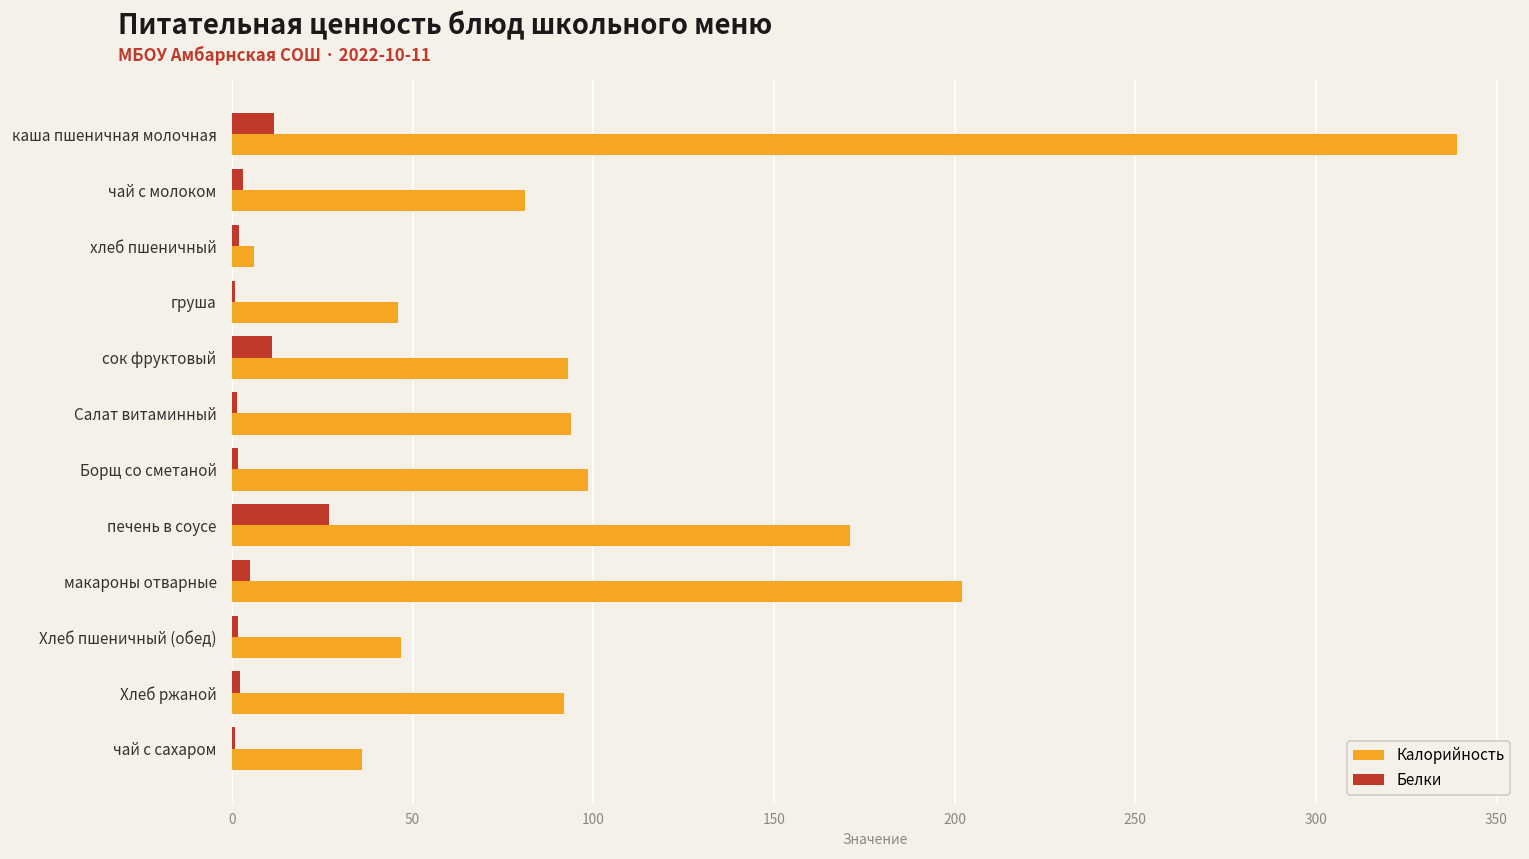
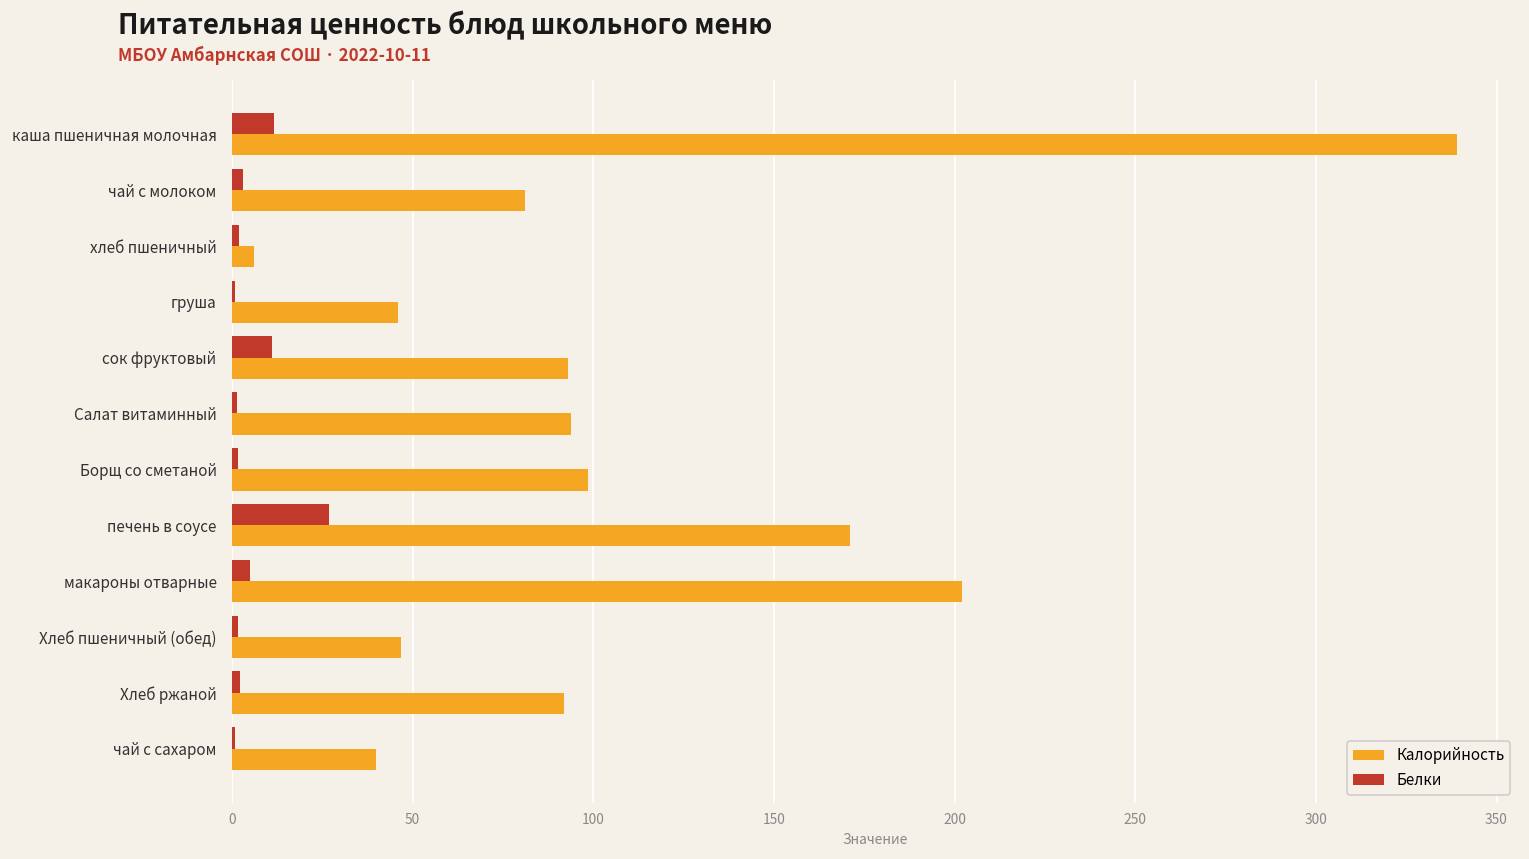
  {
    "Калорийность": {
      "каша пшеничная молочная": 339,
      "чай с молоком": 81,
      "хлеб пшеничный": 6,
      "груша": 46,
      "сок фруктовый": 93,
      "Салат витаминный": 94,
      "Борщ со сметаной": 99,
      "печень в соусе": 171,
      "макароны отварные": 202,
      "Хлеб пшеничный (обед)": 47,
      "Хлеб ржаной": 92,
-     "чай с сахаром": 36
+     "чай с сахаром": 40
    },
    "Белки": {
      "каша пшеничная молочная": 12,
      "чай с молоком": 3,
      "хлеб пшеничный": 2,
      "груша": 1,
      "сок фруктовый": 11,
      "Салат витаминный": 1,
      "Борщ со сметаной": 2,
      "печень в соусе": 27,
      "макароны отварные": 5,
      "Хлеб пшеничный (обед)": 2,
      "Хлеб ржаной": 2,
      "чай с сахаром": 1
    }
  }
